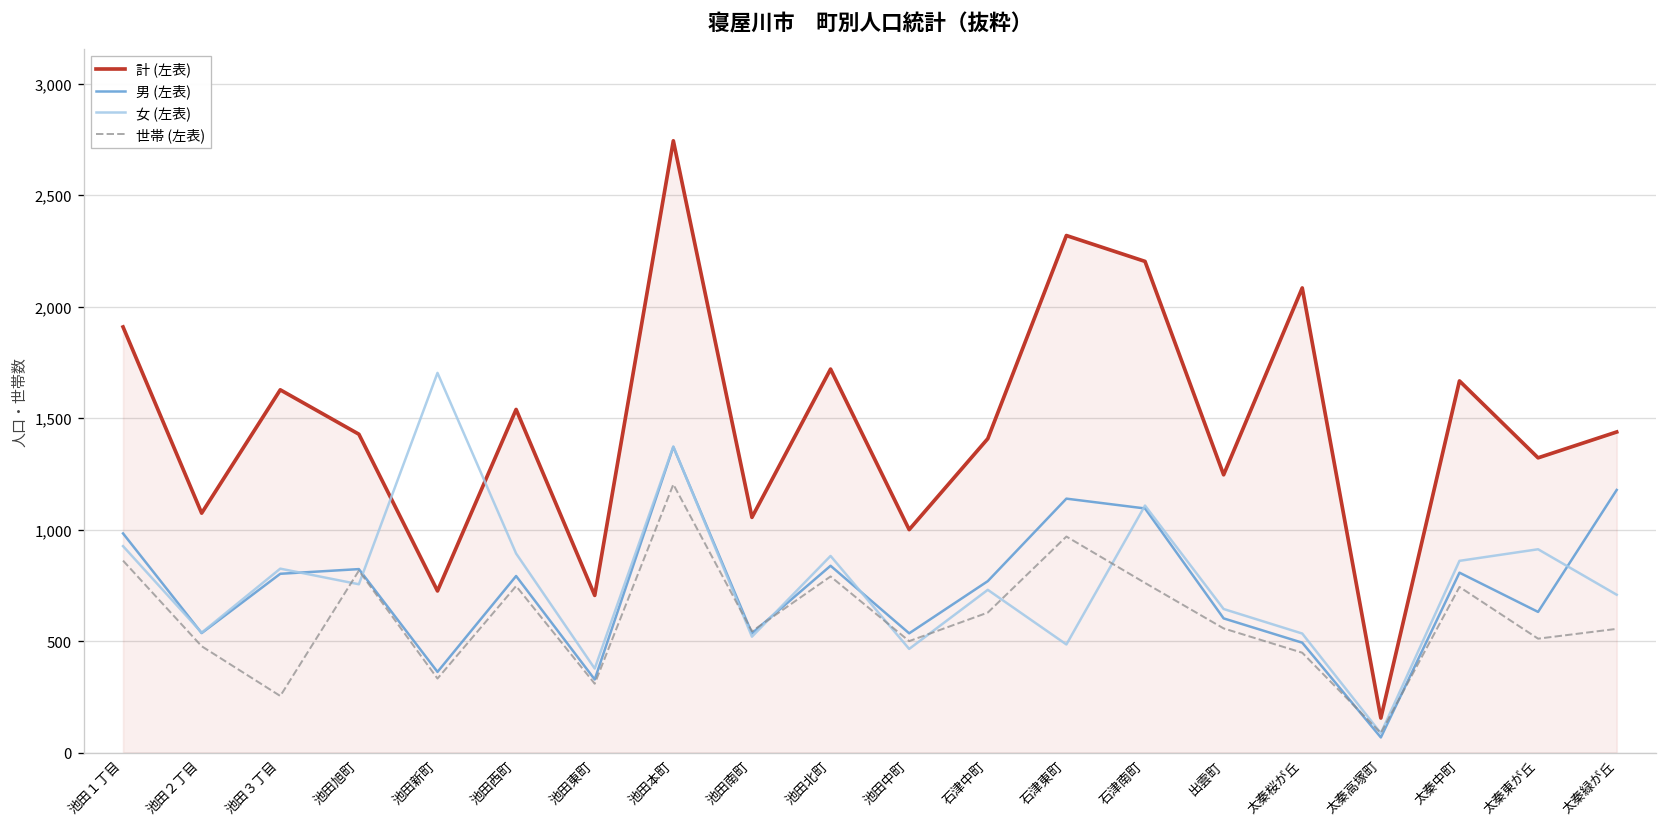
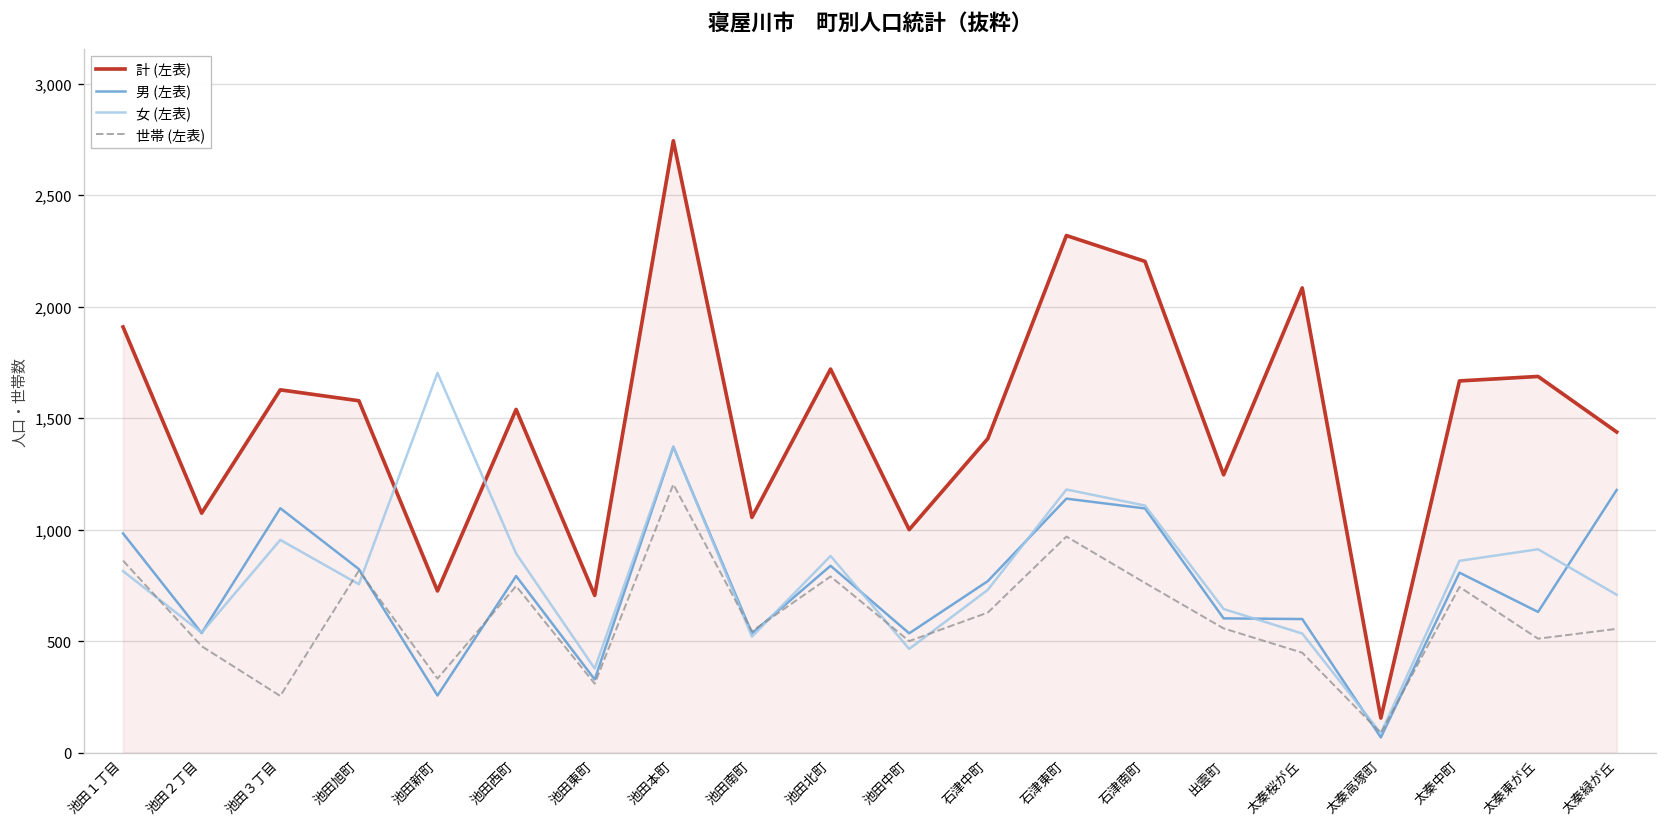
  {
    "計 (左表)": {
      "池田１丁目": "1,910",
      "池田２丁目": "1,070",
      "池田３丁目": "1,630",
-     "池田旭町": "1,430",
+     "池田旭町": "1,580",
      "池田新町": "730",
      "池田西町": "1,540",
      "池田東町": "710",
      "池田本町": "2,740",
      "池田南町": "1,060",
      "池田北町": "1,720",
      "池田中町": "1,000",
      "石津中町": "1,410",
      "石津東町": "2,320",
      "石津南町": "2,200",
      "出雲町": "1,250",
      "太秦桜が丘": "2,080",
      "太秦高塚町": "160",
      "太秦中町": "1,670",
-     "太秦東が丘": "1,320",
+     "太秦東が丘": "1,690",
      "太秦緑が丘": "1,440"
    },
    "男 (左表)": {
      "池田１丁目": "980",
-     "池田３丁目": "800",
-     "池田新町": "360",
+     "池田３丁目": "1,100",
+     "池田新町": "260",
      "池田西町": "790",
      "池田東町": "330",
      "池田北町": "840",
      "池田中町": "540",
      "石津中町": "770",
      "石津東町": "1,140",
      "出雲町": "600",
-     "太秦桜が丘": "490",
+     "太秦桜が丘": "600",
      "太秦高塚町": "70",
      "太秦中町": "810",
      "太秦東が丘": "630",
      "太秦緑が丘": "1,180"
    },
    "女 (左表)": {
-     "池田１丁目": "930",
-     "池田３丁目": "830",
+     "池田１丁目": "810",
+     "池田３丁目": "950",
      "池田旭町": "760",
      "池田新町": "1,700",
      "池田西町": "890",
      "池田東町": "380",
      "池田南町": "520",
      "池田北町": "880",
      "池田中町": "470",
      "石津中町": "730",
-     "石津東町": "490",
+     "石津東町": "1,180",
      "出雲町": "640",
      "太秦桜が丘": "530",
      "太秦中町": "860",
      "太秦東が丘": "910",
      "太秦緑が丘": "710"
    },
    "世帯 (左表)": {
      "池田１丁目": "860",
      "池田２丁目": "480",
      "池田３丁目": "250",
      "池田新町": "330",
      "池田西町": "750",
      "池田東町": "310",
      "池田本町": "1,200",
      "池田北町": "790",
      "池田中町": "500",
      "石津中町": "630",
      "石津東町": "970",
      "石津南町": "760",
      "出雲町": "560",
      "太秦桜が丘": "450",
      "太秦中町": "740",
      "太秦東が丘": "510",
      "太秦緑が丘": "560"
    }
  }
